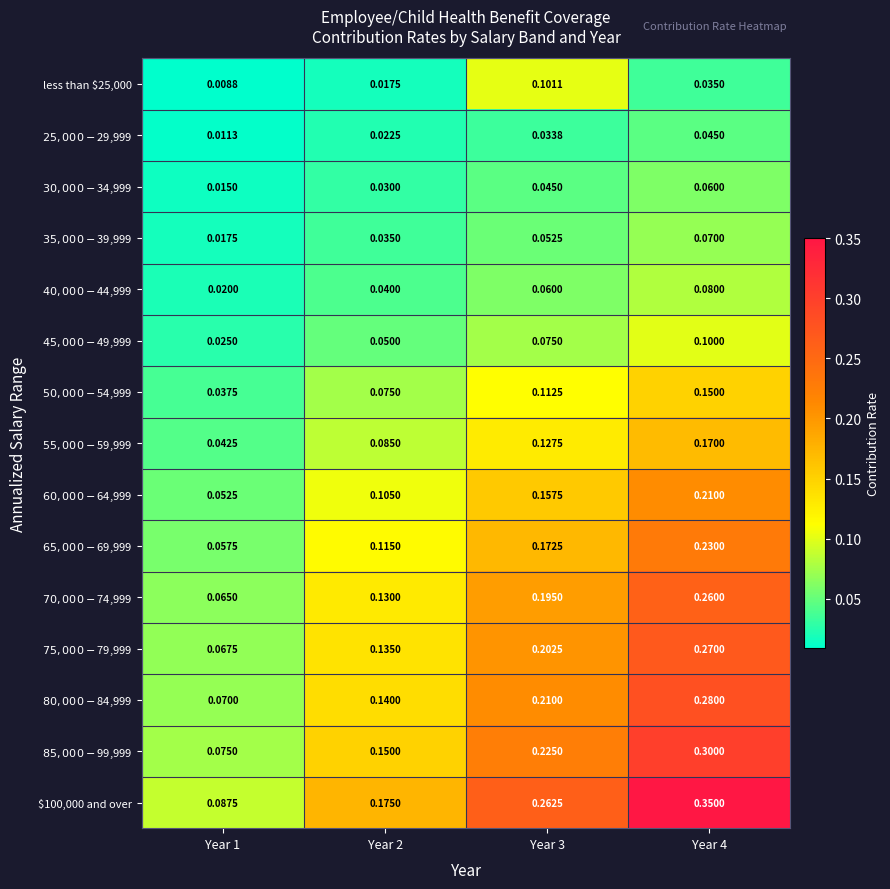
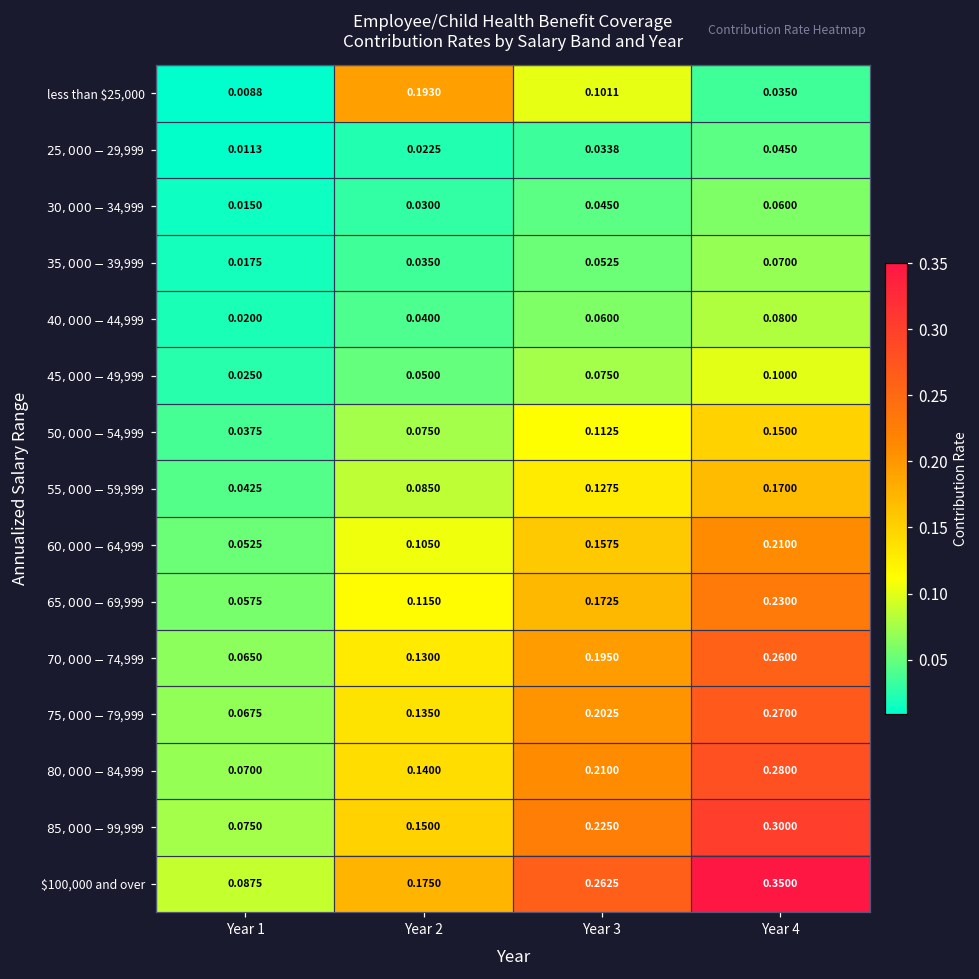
  {
    "less than $25,000": {
      "Year 1": 0.0088,
-     "Year 2": 0.0175,
+     "Year 2": 0.1930,
      "Year 3": 0.1011,
      "Year 4": 0.0350
    },
    "$100,000 and over": {
      "Year 1": 0.0875,
      "Year 2": 0.1750,
      "Year 3": 0.2625,
      "Year 4": 0.3500
    }
  }
